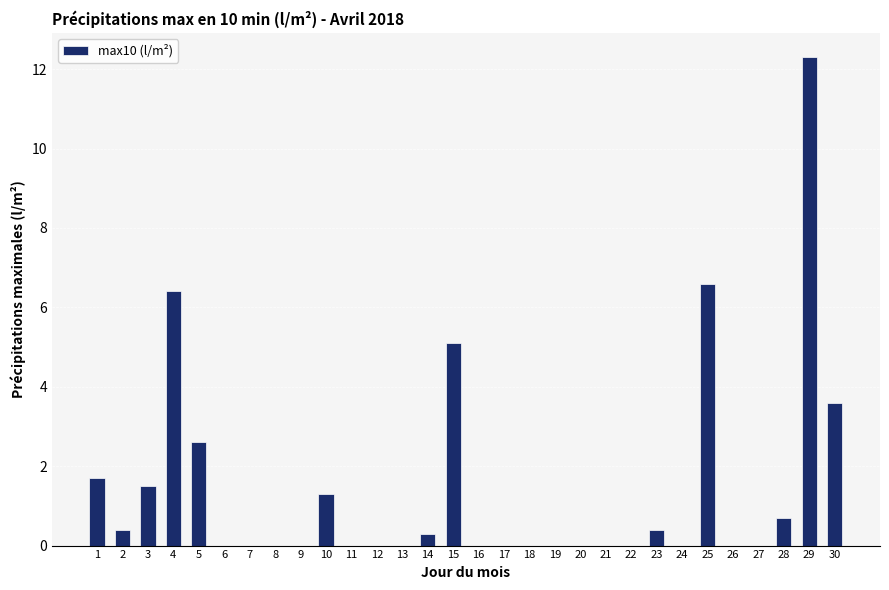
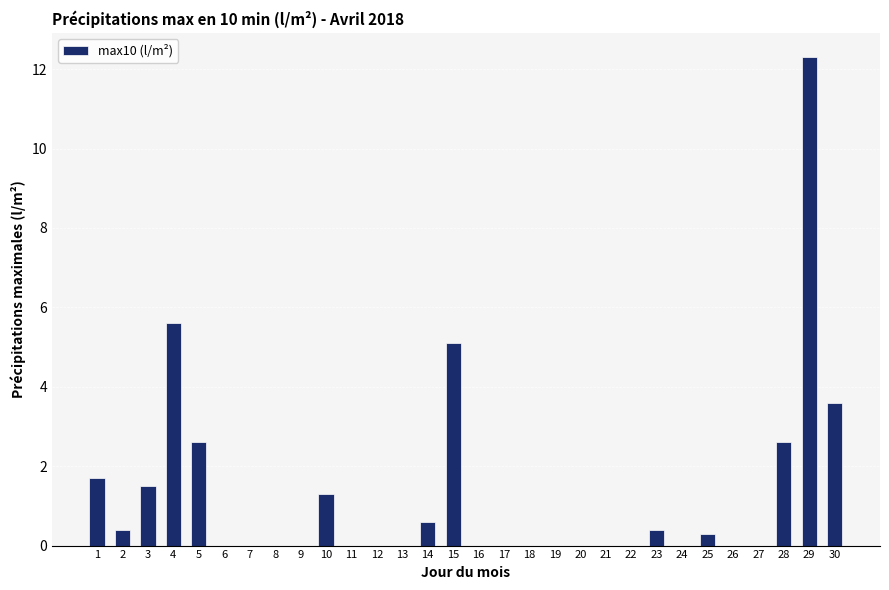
  {
    "1": 1.7,
    "2": 0.4,
    "3": 1.5,
-   "4": 6.4,
+   "4": 5.6,
    "5": 2.6,
    "6": 0.0,
    "7": 0.0,
    "8": 0.0,
    "9": 0.0,
    "10": 1.3,
    "11": 0.0,
    "12": 0.0,
    "13": 0.0,
-   "14": 0.3,
+   "14": 0.6,
    "15": 5.1,
    "16": 0.0,
    "17": 0.0,
    "18": 0.0,
    "19": 0.0,
    "20": 0.0,
    "21": 0.0,
    "22": 0.0,
    "23": 0.4,
    "24": 0.0,
-   "25": 6.6,
+   "25": 0.3,
    "26": 0.0,
    "27": 0.0,
-   "28": 0.7,
+   "28": 2.6,
    "29": 12.3,
    "30": 3.6
  }
